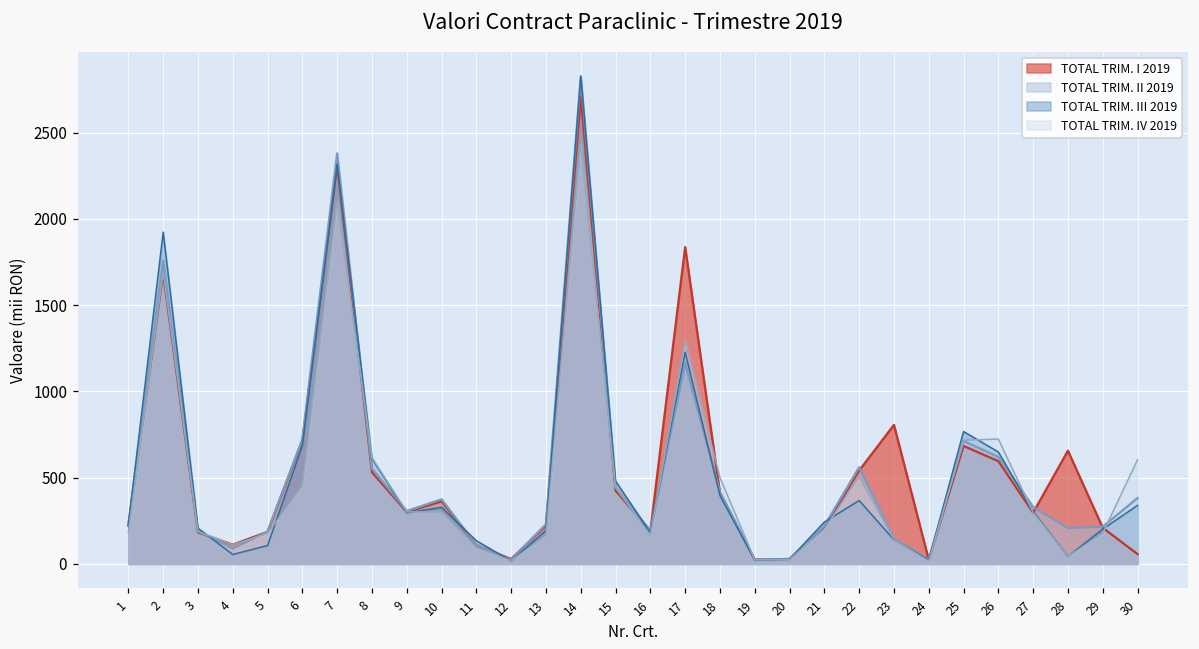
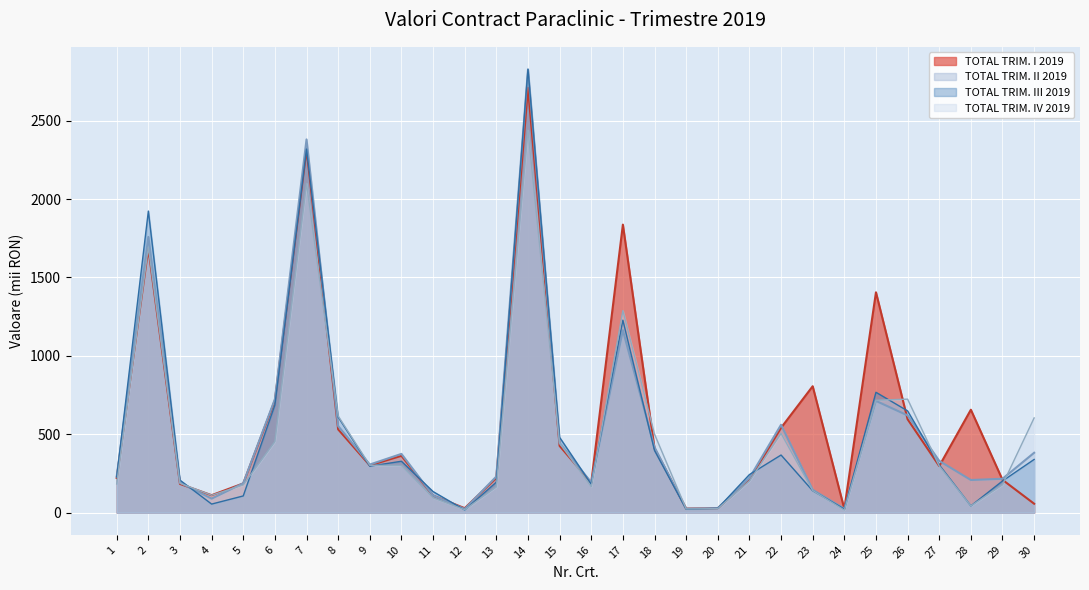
  {
    "TOTAL TRIM. I 2019": {
      "8": 530,
      "14": 2710,
      "15": 430,
      "17": 1840,
      "22": 540,
      "23": 810,
-     "25": 680,
+     "25": 1410,
      "26": 600,
      "28": 660,
      "30": 60
    }
  }
